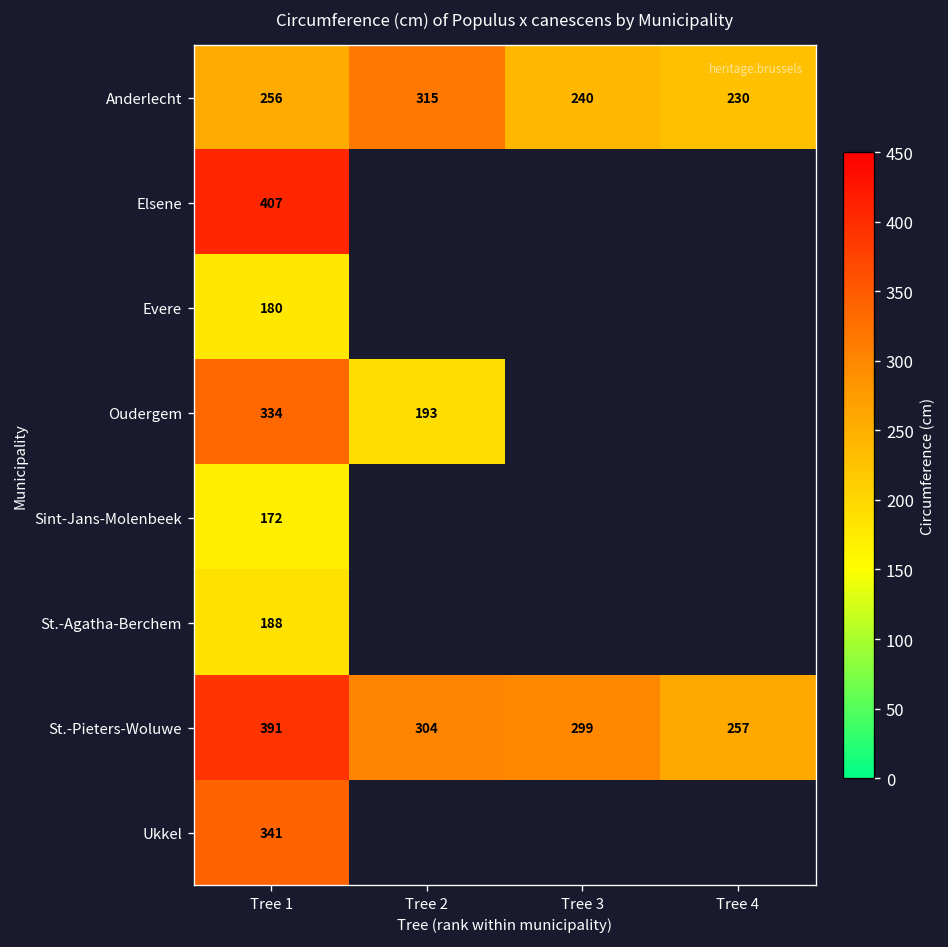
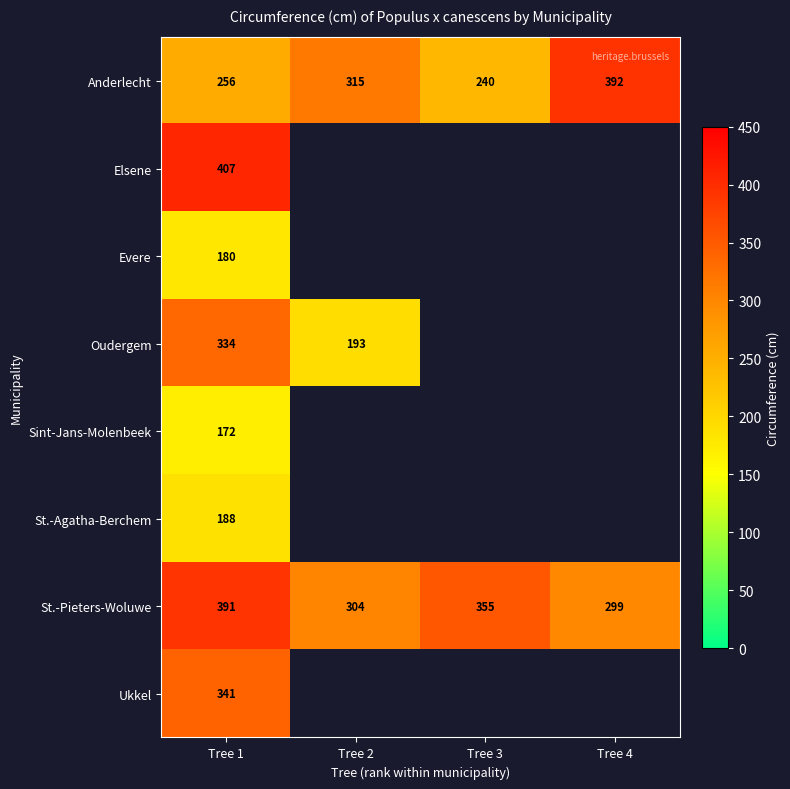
  {
    "Anderlecht": {
      "Tree 1": 256,
      "Tree 2": 315,
      "Tree 3": 240,
-     "Tree 4": 230
+     "Tree 4": 392
    },
    "Elsene": {
      "Tree 1": 407
    },
    "Evere": {
      "Tree 1": 180
    },
    "Oudergem": {
      "Tree 1": 334,
      "Tree 2": 193
    },
    "Sint-Jans-Molenbeek": {
      "Tree 1": 172
    },
    "St.-Agatha-Berchem": {
      "Tree 1": 188
    },
    "St.-Pieters-Woluwe": {
      "Tree 1": 391,
      "Tree 2": 304,
-     "Tree 3": 299,
-     "Tree 4": 257
+     "Tree 3": 355,
+     "Tree 4": 299
    },
    "Ukkel": {
      "Tree 1": 341
    }
  }
